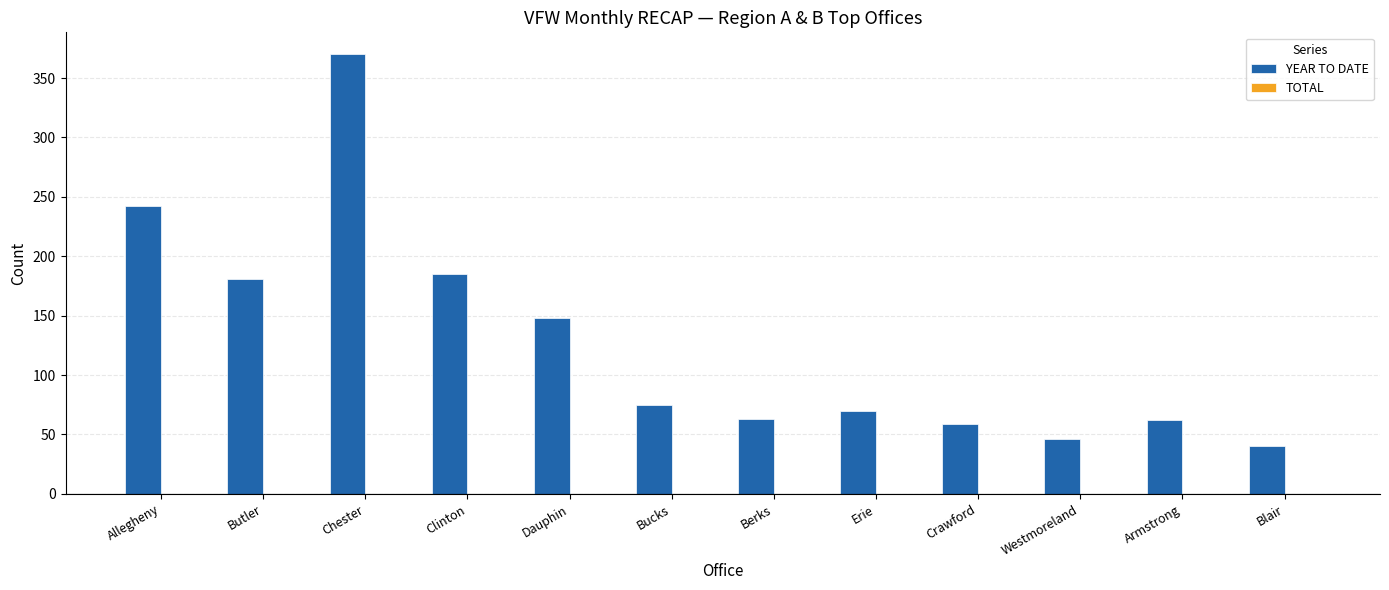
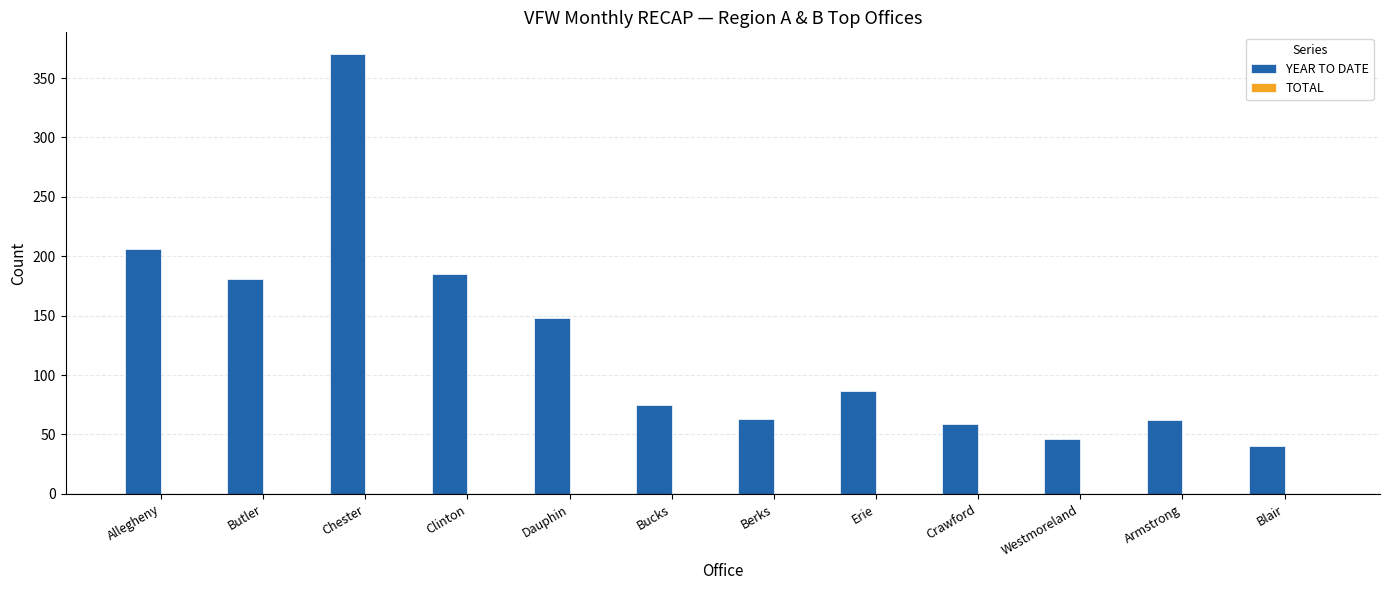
  {
    "YEAR TO DATE": {
-     "Allegheny": 242,
+     "Allegheny": 206,
      "Butler": 181,
      "Chester": 370,
      "Clinton": 185,
      "Dauphin": 148,
      "Bucks": 75,
      "Berks": 63,
-     "Erie": 70,
+     "Erie": 87,
      "Crawford": 59,
      "Westmoreland": 46,
      "Armstrong": 62,
      "Blair": 40
    },
    "TOTAL": {
      "Allegheny": 0,
      "Butler": 0,
      "Chester": 0,
      "Clinton": 0,
      "Dauphin": 0,
      "Bucks": 0,
      "Berks": 0,
      "Erie": 0,
      "Crawford": 0,
      "Westmoreland": 0,
      "Armstrong": 0,
      "Blair": 0
    }
  }
